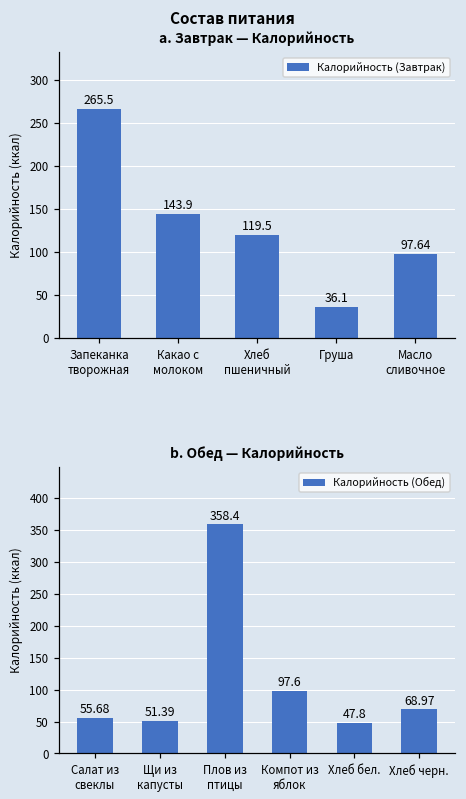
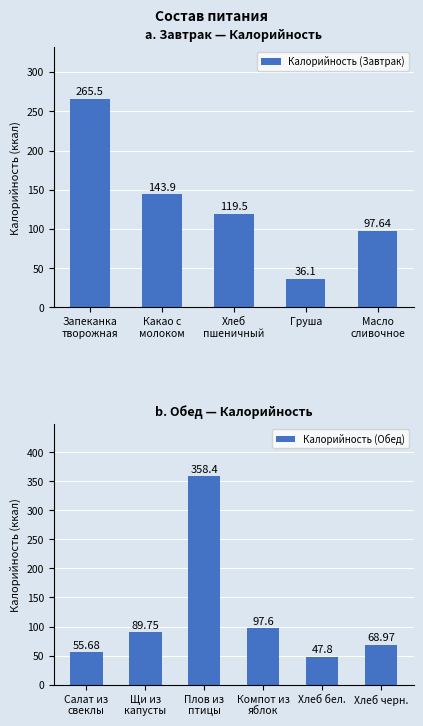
  {
    "a. Завтрак — Калорийность": {
      "Запеканка творожная": 265.5,
      "Какао с молоком": 143.9,
      "Хлеб пшеничный": 119.5,
      "Груша": 36.1,
      "Масло сливочное": 97.64
    },
    "b. Обед — Калорийность": {
      "Салат из свеклы": 55.68,
-     "Щи из капусты": 51.39,
+     "Щи из капусты": 89.75,
      "Плов из птицы": 358.4,
      "Компот из яблок": 97.6,
      "Хлеб бел.": 47.8,
      "Хлеб черн.": 68.97
    }
  }
